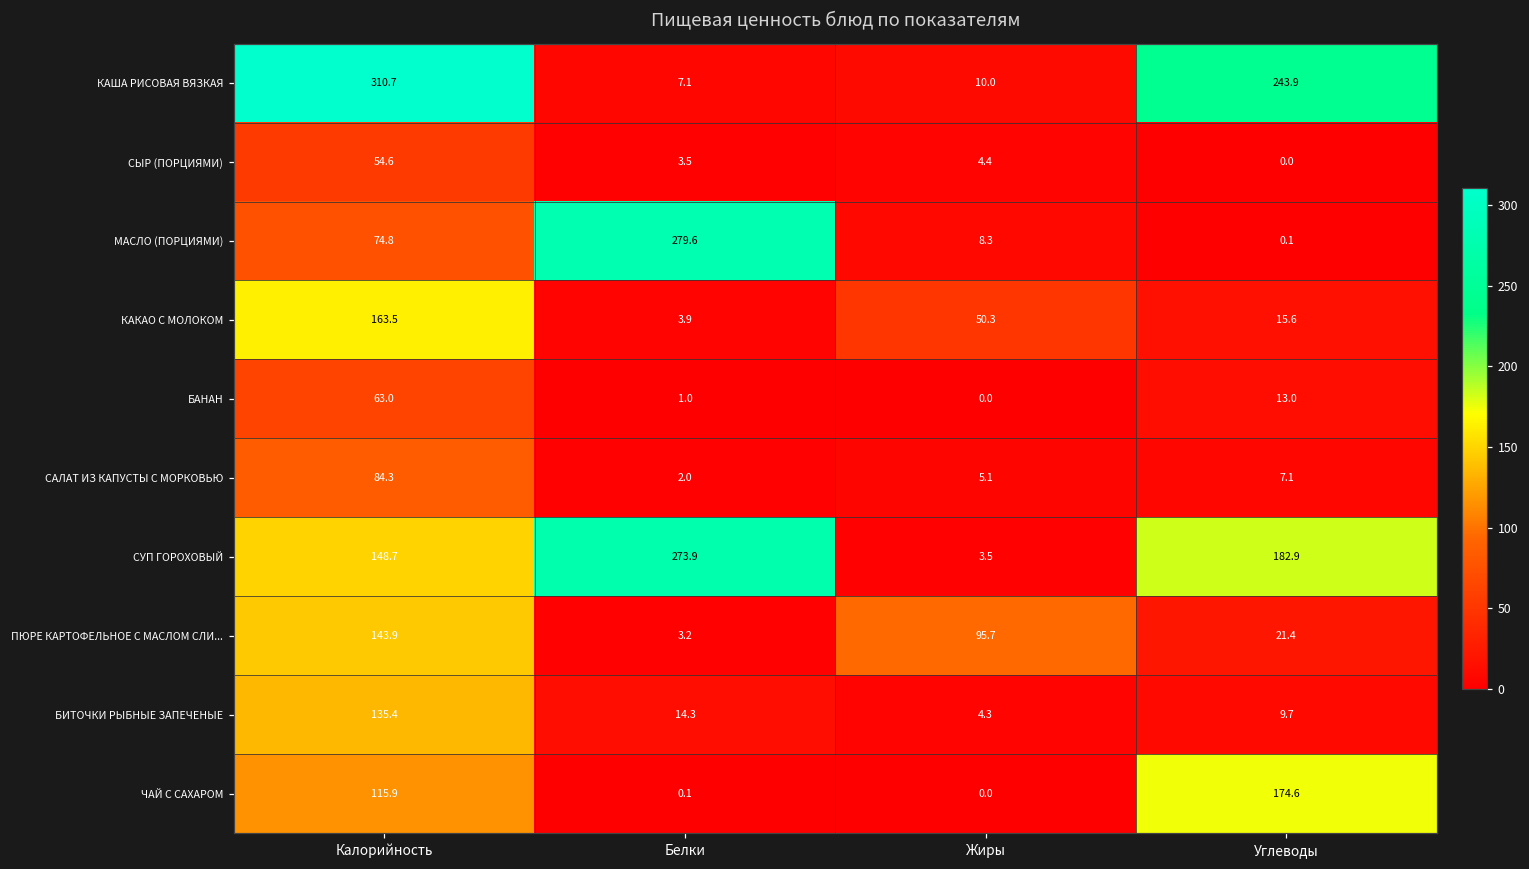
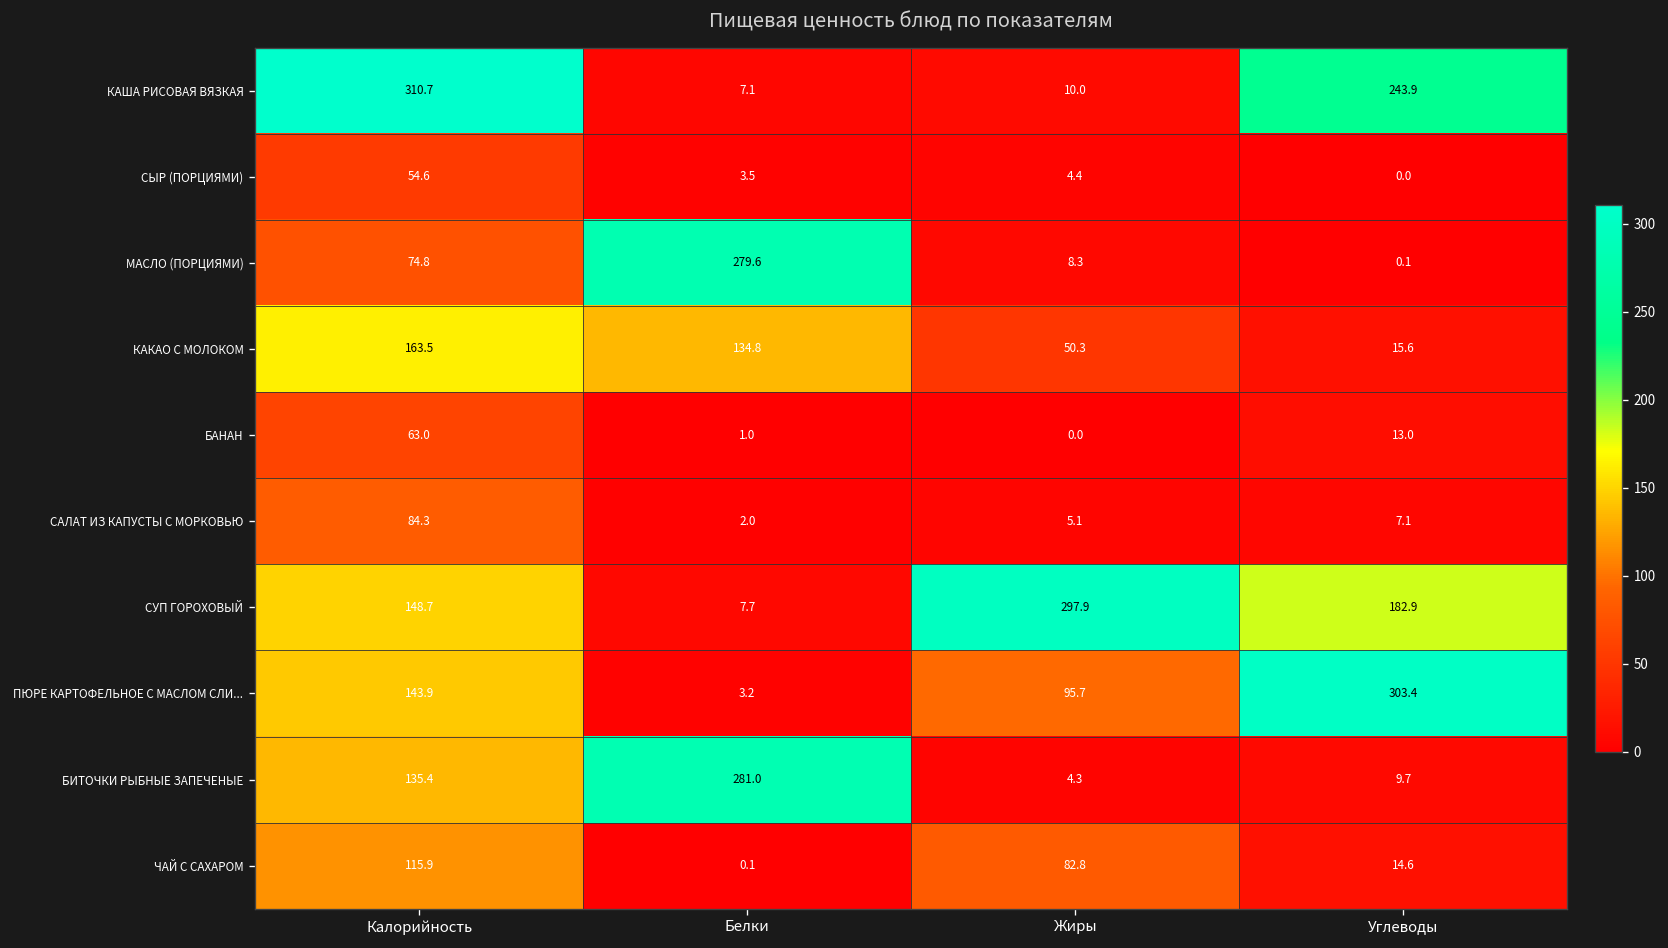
  {
    "КАША РИСОВАЯ ВЯЗКАЯ": {
      "Калорийность": 310.7,
      "Белки": 7.1,
      "Жиры": 10.0,
      "Углеводы": 243.9
    },
    "СЫР (ПОРЦИЯМИ)": {
      "Калорийность": 54.6,
      "Белки": 3.5,
      "Жиры": 4.4,
      "Углеводы": 0.0
    },
    "МАСЛО (ПОРЦИЯМИ)": {
      "Калорийность": 74.8,
      "Белки": 279.6,
      "Жиры": 8.3,
      "Углеводы": 0.1
    },
    "КАКАО С МОЛОКОМ": {
      "Калорийность": 163.5,
-     "Белки": 3.9,
+     "Белки": 134.8,
      "Жиры": 50.3,
      "Углеводы": 15.6
    },
    "БАНАН": {
      "Калорийность": 63.0,
      "Белки": 1.0,
      "Жиры": 0.0,
      "Углеводы": 13.0
    },
    "САЛАТ ИЗ КАПУСТЫ С МОРКОВЬЮ": {
      "Калорийность": 84.3,
      "Белки": 2.0,
      "Жиры": 5.1,
      "Углеводы": 7.1
    },
    "СУП ГОРОХОВЫЙ": {
      "Калорийность": 148.7,
-     "Белки": 273.9,
-     "Жиры": 3.5,
+     "Белки": 7.7,
+     "Жиры": 297.9,
      "Углеводы": 182.9
    },
    "ПЮРЕ КАРТОФЕЛЬНОЕ С МАСЛОМ СЛИ...": {
      "Калорийность": 143.9,
      "Белки": 3.2,
      "Жиры": 95.7,
-     "Углеводы": 21.4
+     "Углеводы": 303.4
    },
    "БИТОЧКИ РЫБНЫЕ ЗАПЕЧЕНЫЕ": {
      "Калорийность": 135.4,
-     "Белки": 14.3,
+     "Белки": 281.0,
      "Жиры": 4.3,
      "Углеводы": 9.7
    },
    "ЧАЙ С САХАРОМ": {
      "Калорийность": 115.9,
      "Белки": 0.1,
-     "Жиры": 0.0,
-     "Углеводы": 174.6
+     "Жиры": 82.8,
+     "Углеводы": 14.6
    }
  }
